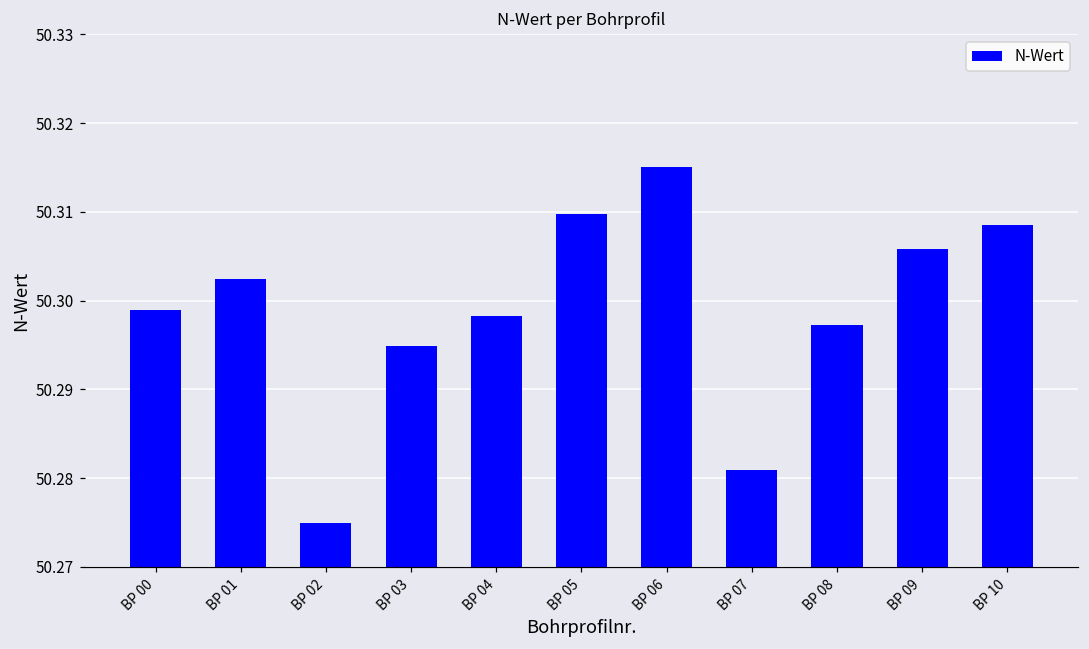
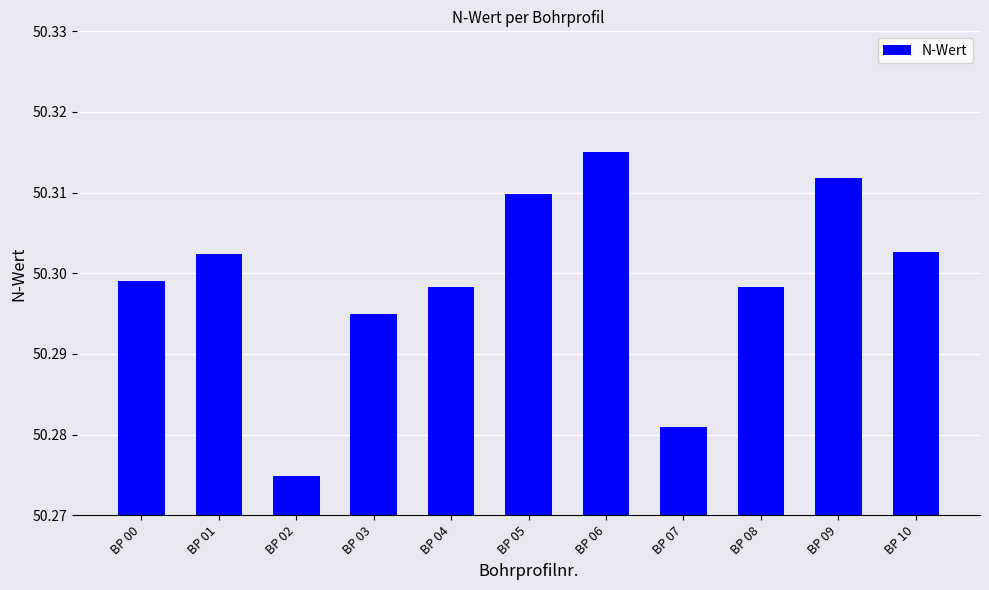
  {
    "BP 00": 50.299,
    "BP 01": 50.302,
    "BP 02": 50.275,
    "BP 03": 50.295,
    "BP 04": 50.298,
    "BP 05": 50.310,
    "BP 06": 50.315,
    "BP 07": 50.281,
-   "BP 08": 50.297,
-   "BP 09": 50.306,
-   "BP 10": 50.309
+   "BP 08": 50.298,
+   "BP 09": 50.312,
+   "BP 10": 50.303
  }
